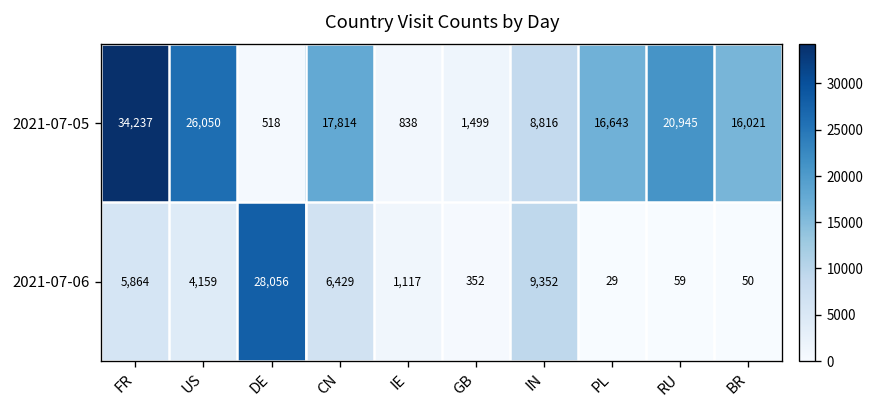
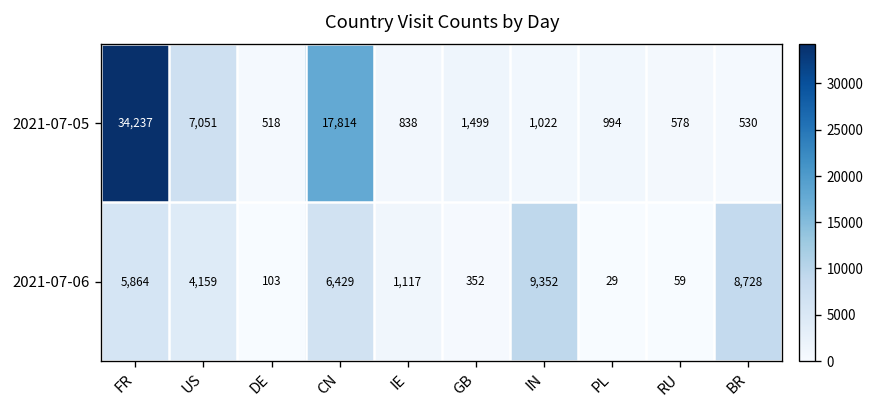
  {
    "2021-07-05": {
      "FR": "34,237",
-     "US": "26,050",
+     "US": "7,051",
      "DE": "518",
      "CN": "17,814",
      "IE": "838",
      "GB": "1,499",
-     "IN": "8,816",
-     "PL": "16,643",
-     "RU": "20,945",
-     "BR": "16,021"
+     "IN": "1,022",
+     "PL": "994",
+     "RU": "578",
+     "BR": "530"
    },
    "2021-07-06": {
      "FR": "5,864",
      "US": "4,159",
-     "DE": "28,056",
+     "DE": "103",
      "CN": "6,429",
      "IE": "1,117",
      "GB": "352",
      "IN": "9,352",
      "PL": "29",
      "RU": "59",
-     "BR": "50"
+     "BR": "8,728"
    }
  }
